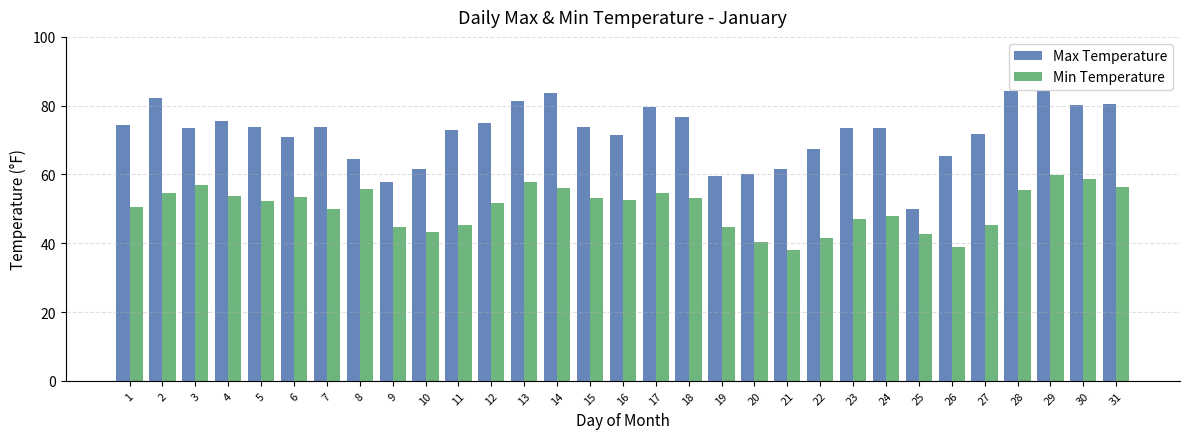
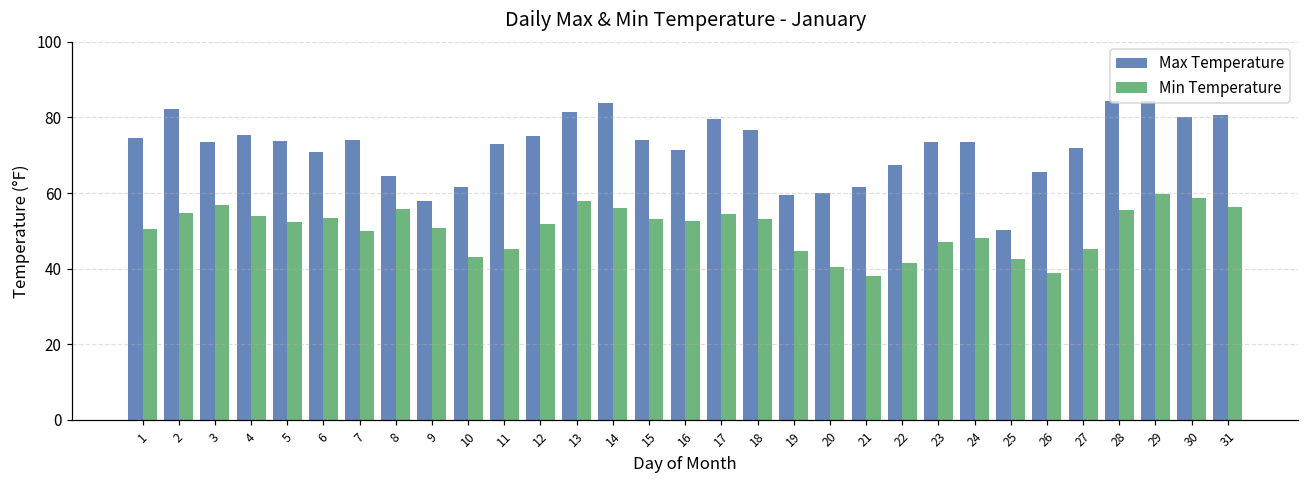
  {
    "Max Temperature": {
      "1": 75,
      "2": 82,
      "3": 74,
      "4": 75,
      "5": 74,
      "6": 71,
      "7": 74,
      "8": 64,
      "9": 58,
      "10": 62,
      "11": 73,
      "12": 75,
      "13": 82,
      "14": 84,
      "15": 74,
      "16": 71,
      "17": 80,
      "18": 77,
      "19": 60,
      "20": 60,
      "21": 62,
      "22": 68,
      "23": 73,
      "24": 73,
      "25": 50,
      "26": 66,
      "27": 72,
      "28": 84,
      "29": 84,
      "30": 80,
      "31": 81
    },
    "Min Temperature": {
      "1": 51,
      "2": 55,
      "3": 57,
      "4": 54,
      "5": 52,
      "6": 53,
      "7": 50,
      "8": 56,
-     "9": 45,
+     "9": 51,
      "10": 43,
      "11": 45,
      "12": 52,
      "13": 58,
      "14": 56,
      "15": 53,
      "16": 53,
      "17": 55,
      "18": 53,
      "19": 45,
      "20": 41,
      "21": 38,
      "22": 42,
      "23": 47,
      "24": 48,
      "25": 43,
      "26": 39,
      "27": 45,
      "28": 56,
      "29": 60,
      "30": 59,
      "31": 56
    }
  }
